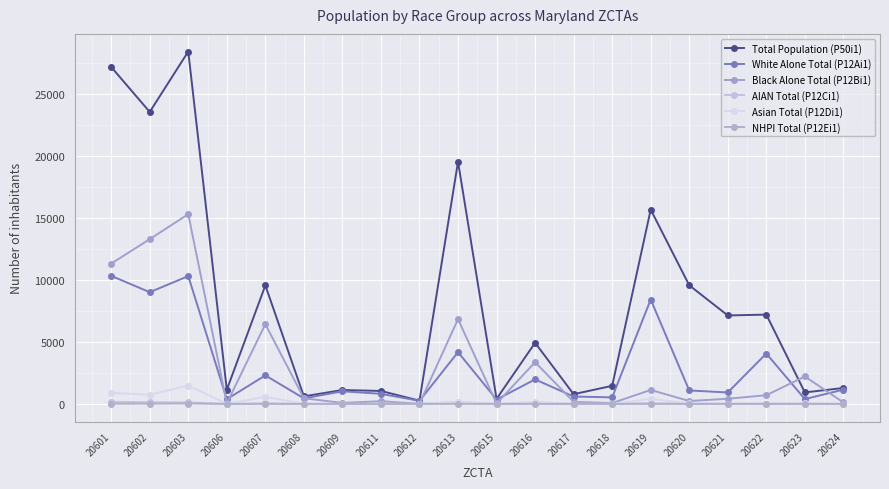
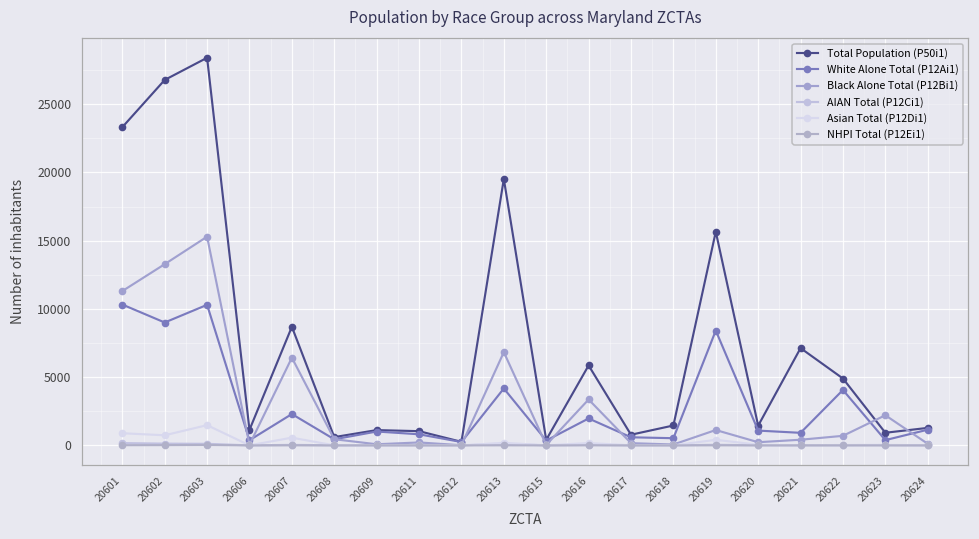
  {
    "Total Population (P50i1)": {
-     "20601": 27200,
-     "20602": 23500,
+     "20601": 23300,
+     "20602": 26800,
      "20603": 28400,
      "20606": 1100,
-     "20607": 9600,
+     "20607": 8700,
      "20611": 1000,
      "20613": 19500,
-     "20616": 4900,
+     "20616": 5900,
      "20618": 1500,
      "20619": 15700,
-     "20620": 9600,
+     "20620": 1400,
      "20621": 7100,
-     "20622": 7200,
+     "20622": 4900,
      "20623": 900
    }
  }
